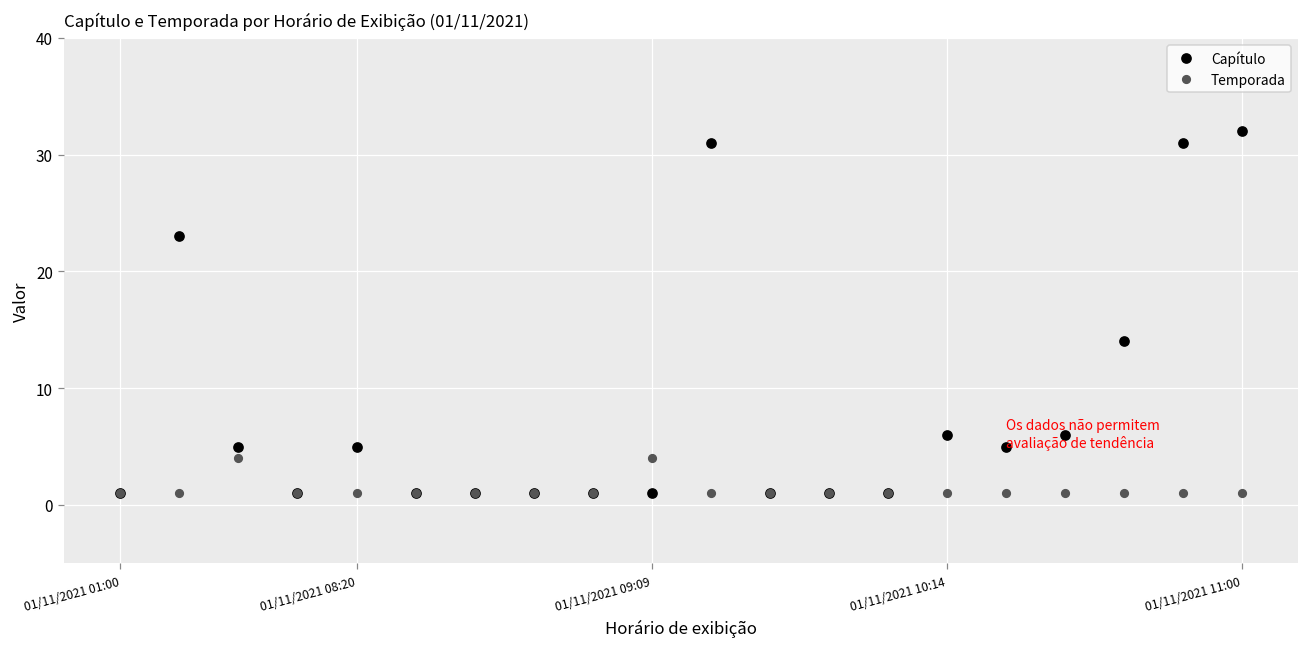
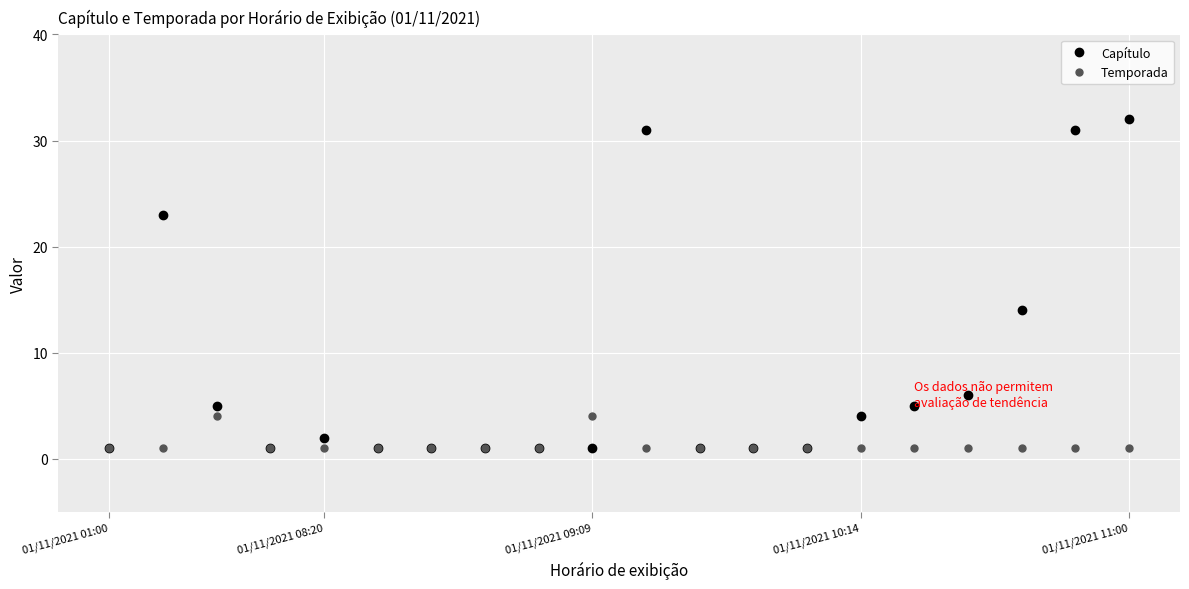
  {
    "Capítulo": {
-     "01/11/2021 08:20": 5,
+     "01/11/2021 08:20": 2,
      "01/11/2021 09:09": 1,
-     "01/11/2021 10:14": 6,
+     "01/11/2021 10:14": 4,
      "01/11/2021 11:00": 32
    },
    "Temporada": {
      "01/11/2021 08:20": 1,
      "01/11/2021 09:09": 4,
      "01/11/2021 10:14": 1,
      "01/11/2021 11:00": 1
    }
  }
